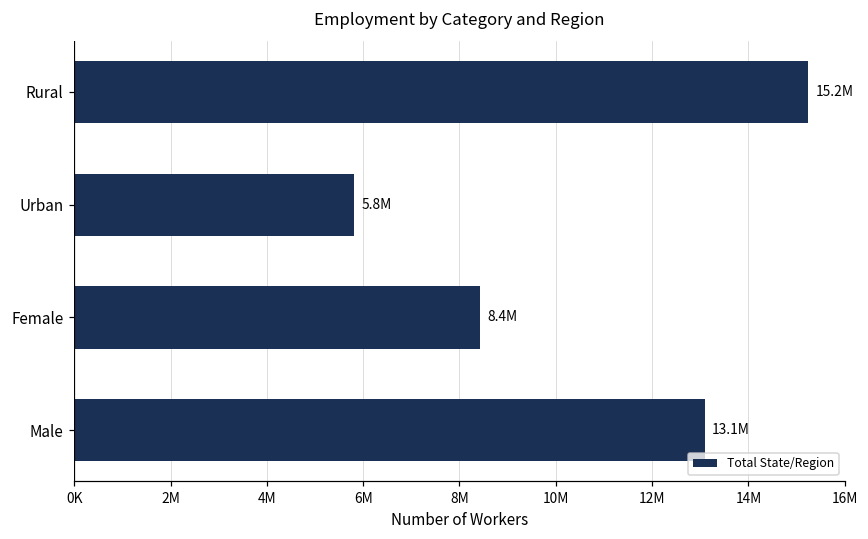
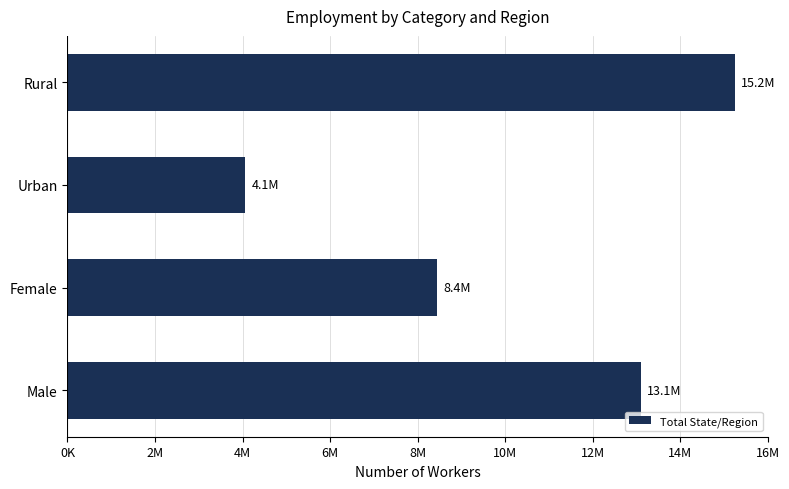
  {
    "Rural": "15.2M",
-   "Urban": "5.8M",
+   "Urban": "4.1M",
    "Female": "8.4M",
    "Male": "13.1M"
  }
